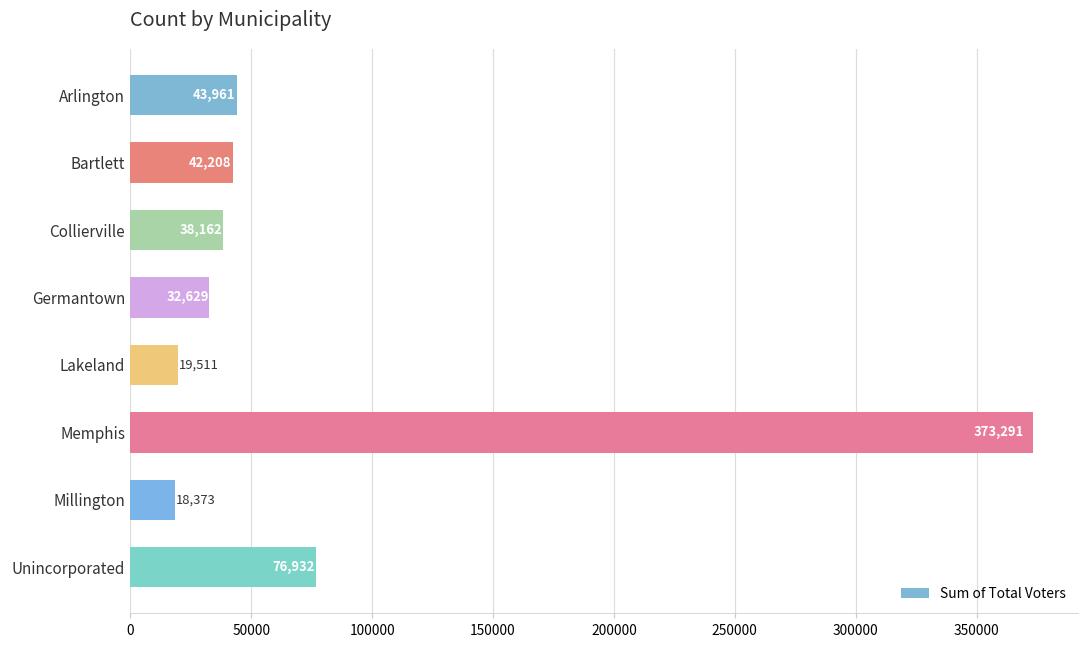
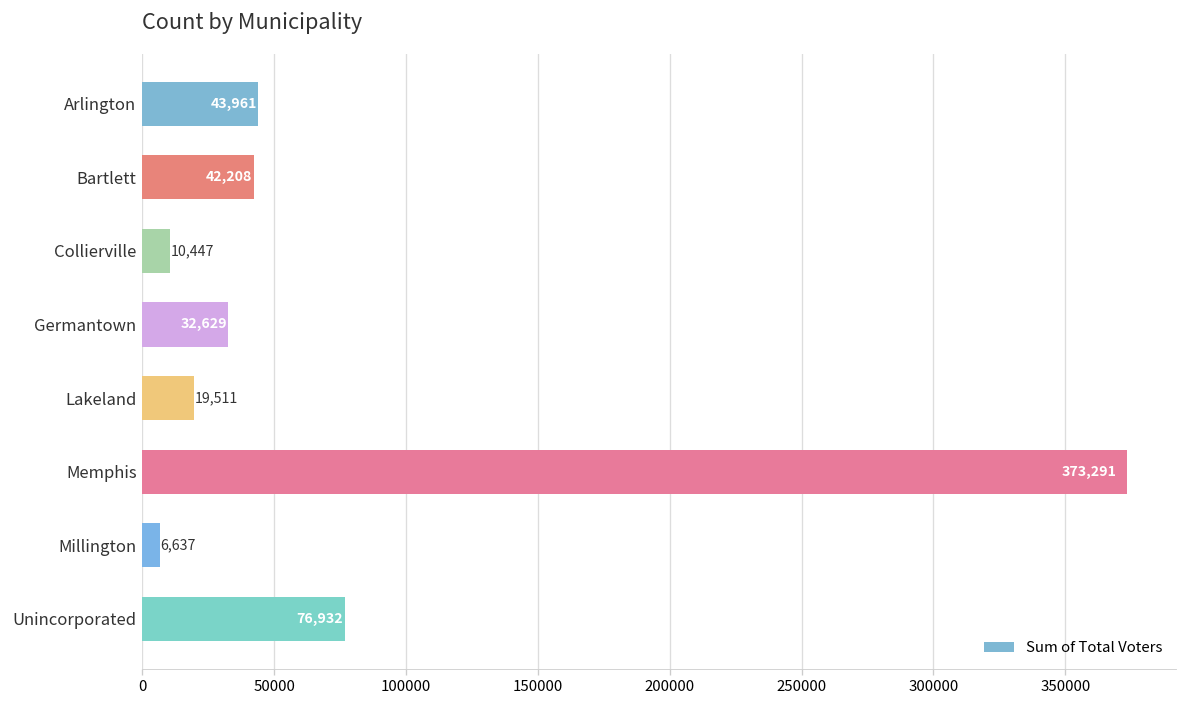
  {
    "Arlington": "43,961",
    "Bartlett": "42,208",
-   "Collierville": "38,162",
+   "Collierville": "10,447",
    "Germantown": "32,629",
    "Lakeland": "19,511",
    "Memphis": "373,291",
-   "Millington": "18,373",
+   "Millington": "6,637",
    "Unincorporated": "76,932"
  }
